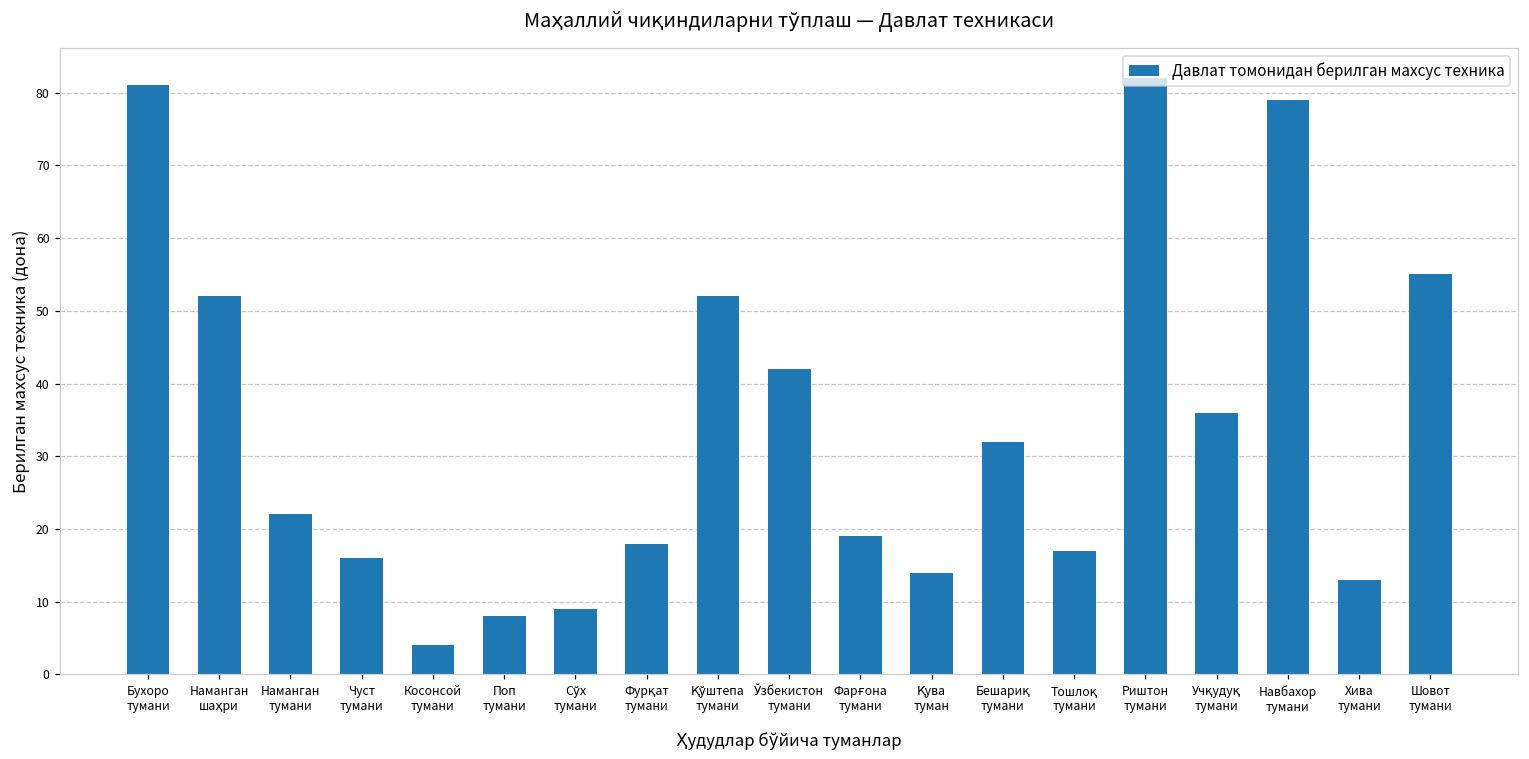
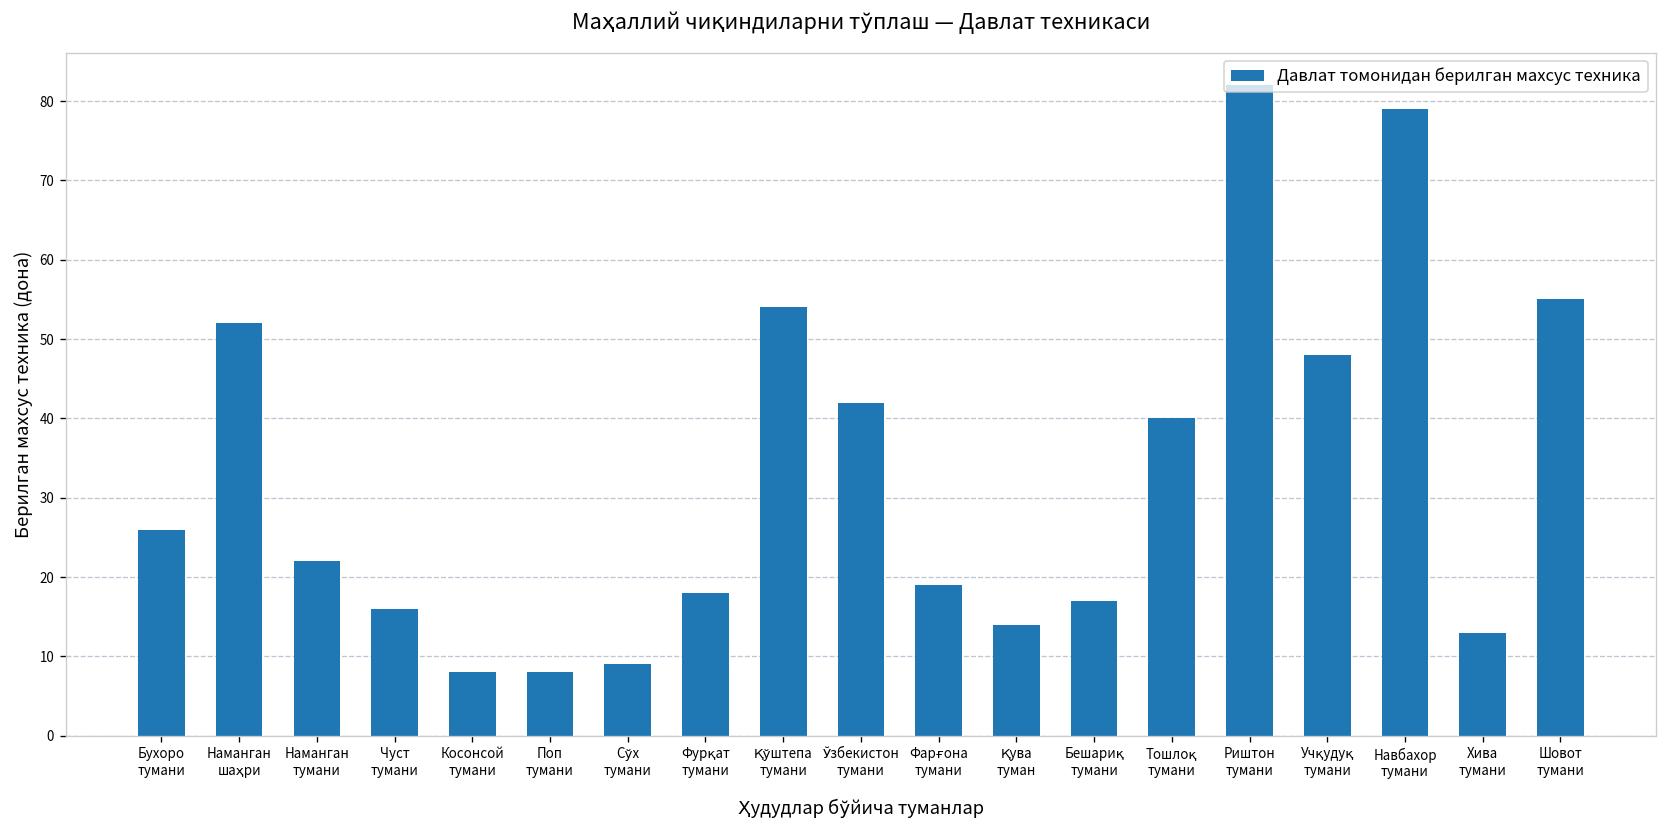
  {
-   "Бухоро тумани": 81,
+   "Бухоро тумани": 26,
    "Наманган шаҳри": 52,
    "Наманган тумани": 22,
    "Чуст тумани": 16,
-   "Косонсой тумани": 4,
+   "Косонсой тумани": 8,
    "Поп тумани": 8,
    "Сўх тумани": 9,
    "Фурқат тумани": 18,
-   "Қўштепа тумани": 52,
+   "Қўштепа тумани": 54,
    "Ўзбекистон тумани": 42,
    "Фарғона тумани": 19,
    "Қува туман": 14,
-   "Бешариқ тумани": 32,
-   "Тошлоқ тумани": 17,
-   "Учқудуқ тумани": 36,
+   "Бешариқ тумани": 17,
+   "Тошлоқ тумани": 40,
+   "Учқудуқ тумани": 48,
    "Навбахор тумани": 79,
    "Хива тумани": 13,
    "Шовот тумани": 55
  }
